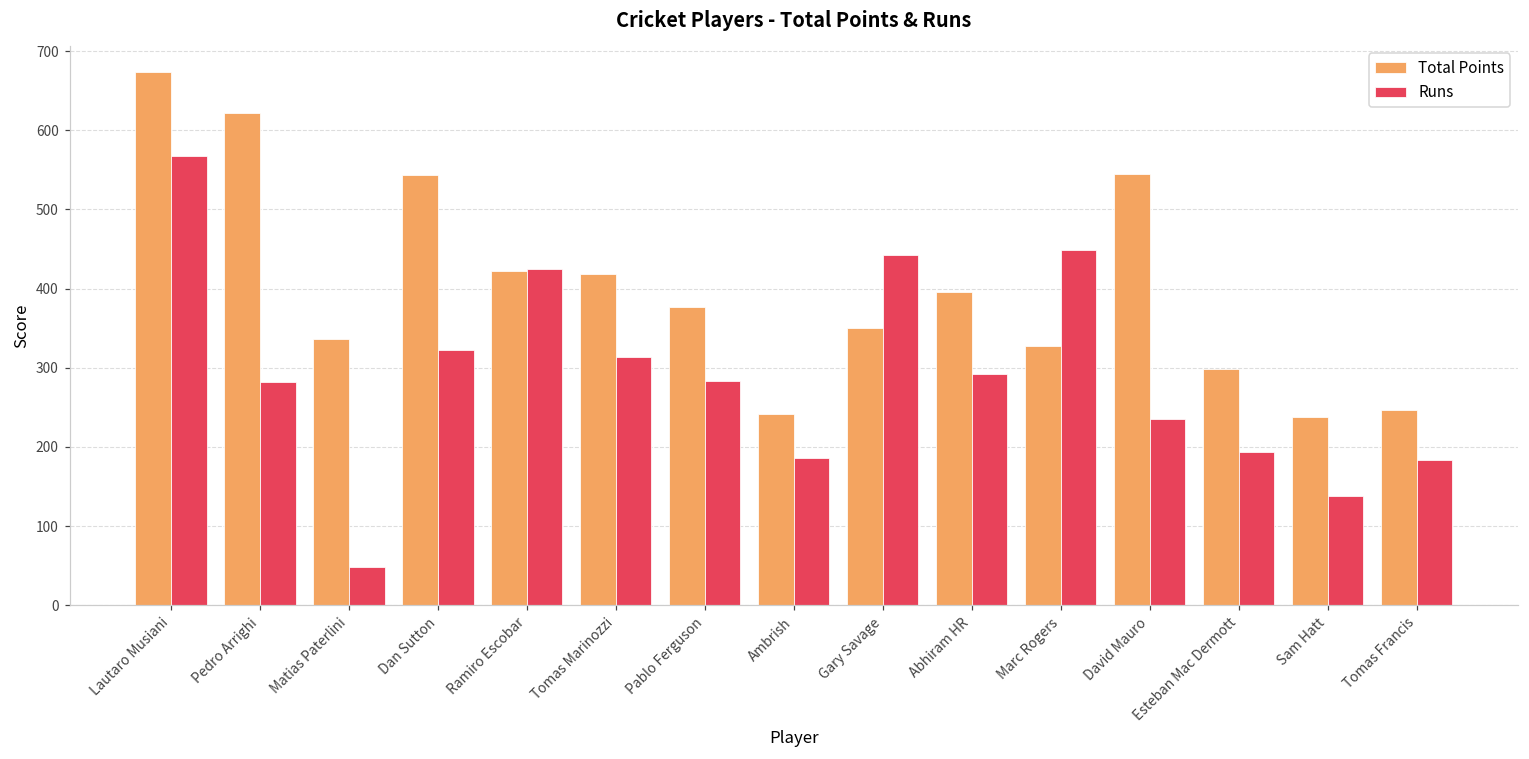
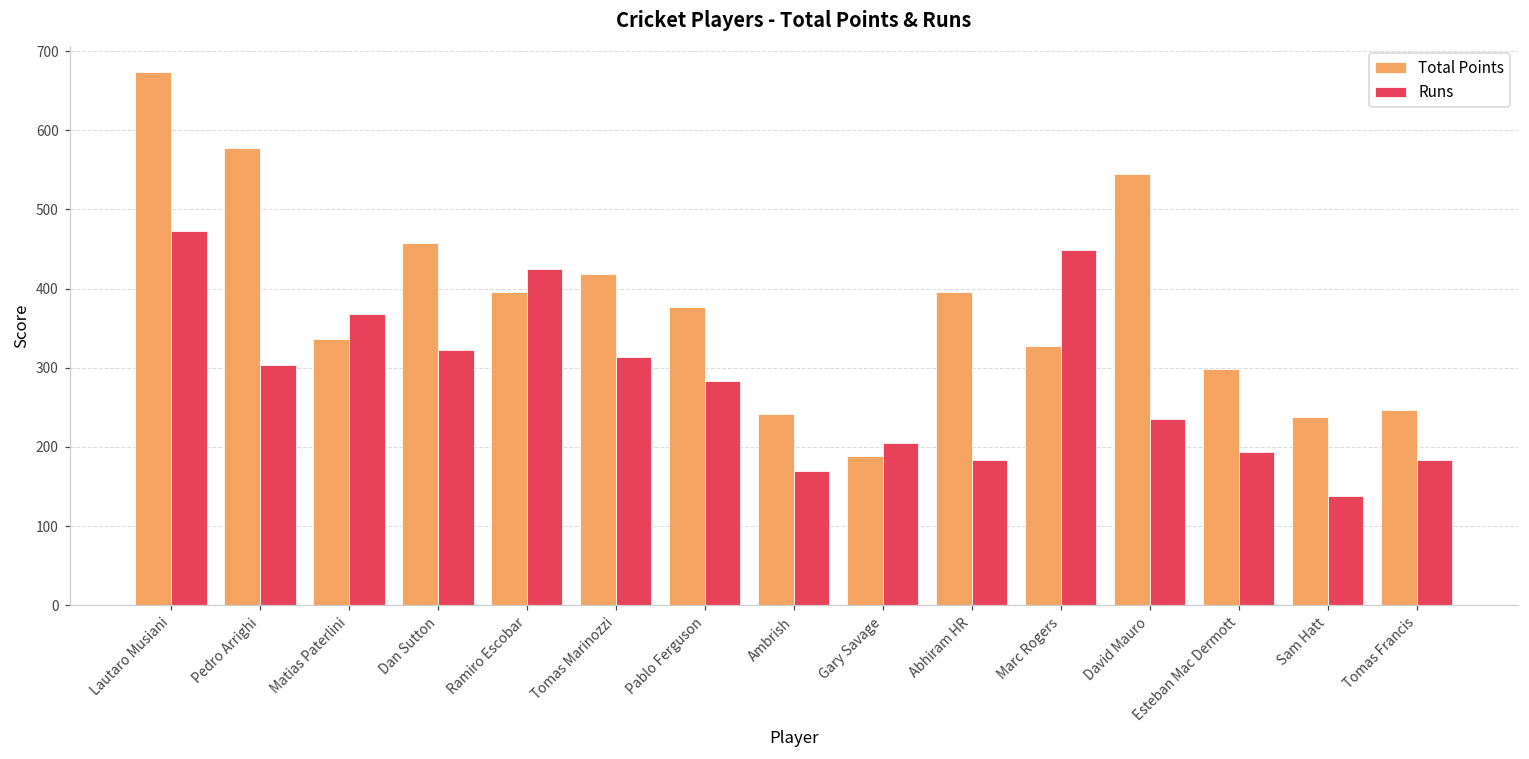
  {
    "Total Points": {
      "Lautaro Musiani": 670,
-     "Pedro Arrighi": 620,
+     "Pedro Arrighi": 580,
      "Matias Paterlini": 340,
-     "Dan Sutton": 540,
-     "Ramiro Escobar": 420,
+     "Dan Sutton": 460,
+     "Ramiro Escobar": 400,
      "Tomas Marinozzi": 420,
      "Pablo Ferguson": 380,
      "Ambrish": 240,
-     "Gary Savage": 350,
+     "Gary Savage": 190,
      "Abhiram HR": 400,
      "Marc Rogers": 330,
      "David Mauro": 550,
      "Esteban Mac Dermott": 300,
      "Sam Hatt": 240,
      "Tomas Francis": 250
    },
    "Runs": {
-     "Lautaro Musiani": 570,
-     "Pedro Arrighi": 280,
-     "Matias Paterlini": 50,
+     "Lautaro Musiani": 470,
+     "Pedro Arrighi": 300,
+     "Matias Paterlini": 370,
      "Dan Sutton": 320,
      "Ramiro Escobar": 430,
      "Tomas Marinozzi": 310,
      "Pablo Ferguson": 280,
-     "Ambrish": 190,
-     "Gary Savage": 440,
-     "Abhiram HR": 290,
+     "Ambrish": 170,
+     "Gary Savage": 210,
+     "Abhiram HR": 180,
      "Marc Rogers": 450,
      "David Mauro": 240,
      "Esteban Mac Dermott": 190,
      "Sam Hatt": 140,
      "Tomas Francis": 180
    }
  }
